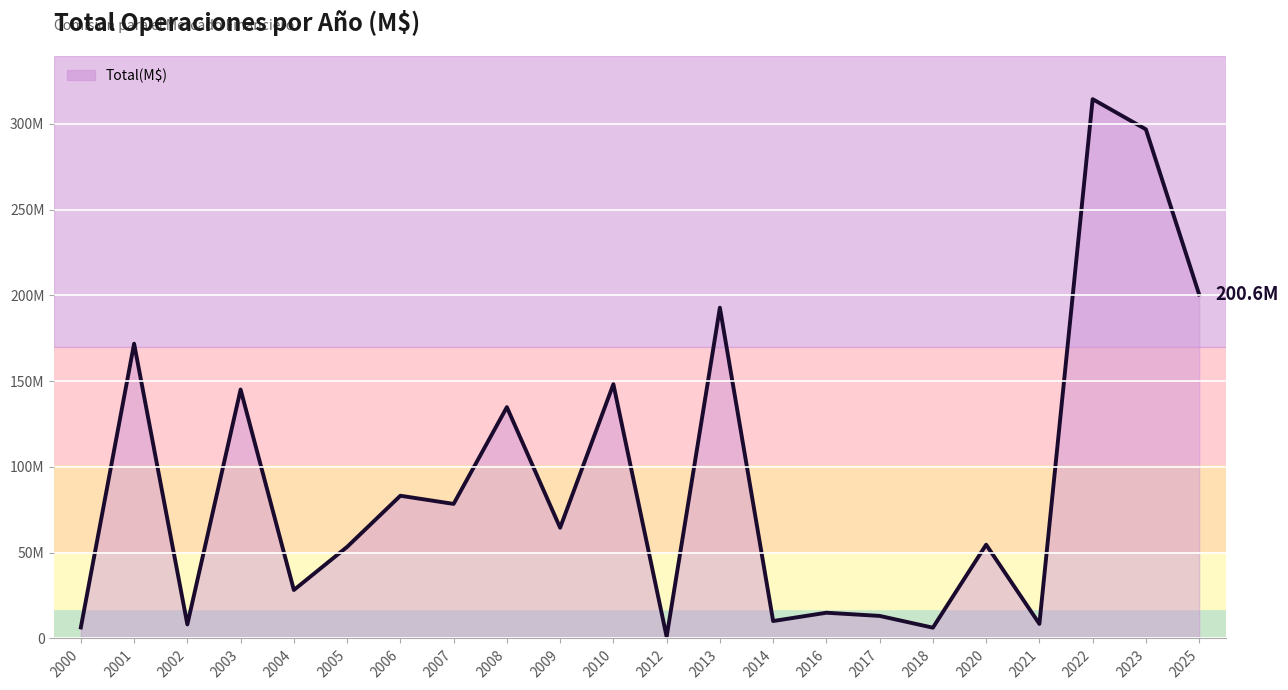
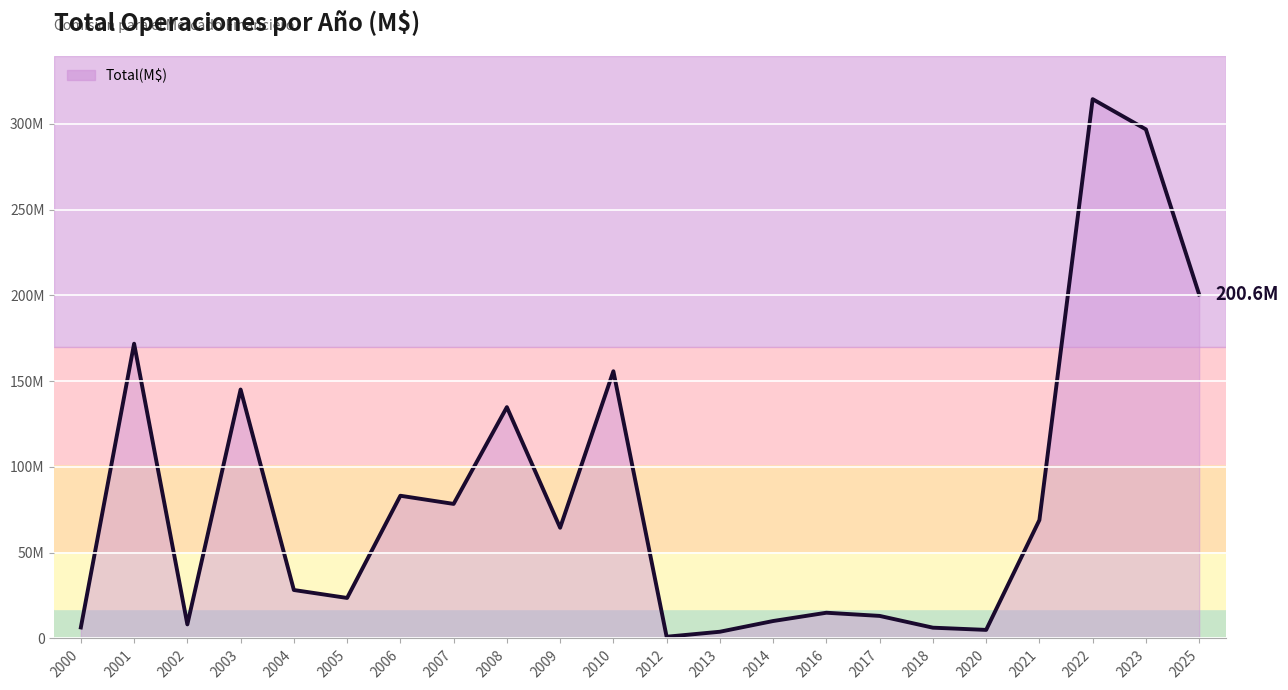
  {
    "2000": 6000000,
    "2001": 172000000,
    "2002": 8000000,
    "2003": 145000000,
    "2004": 28000000,
-   "2005": 53000000,
+   "2005": 24000000,
    "2006": 83000000,
    "2007": 78000000,
    "2008": 135000000,
    "2009": 65000000,
-   "2010": 148000000,
+   "2010": 156000000,
    "2012": 1000000,
-   "2013": 193000000,
+   "2013": 4000000,
    "2014": 10000000,
    "2016": 15000000,
    "2017": 13000000,
    "2018": 6000000,
-   "2020": 55000000,
-   "2021": 8000000,
+   "2020": 5000000,
+   "2021": 69000000,
    "2022": 314000000,
    "2023": 297000000
  }
